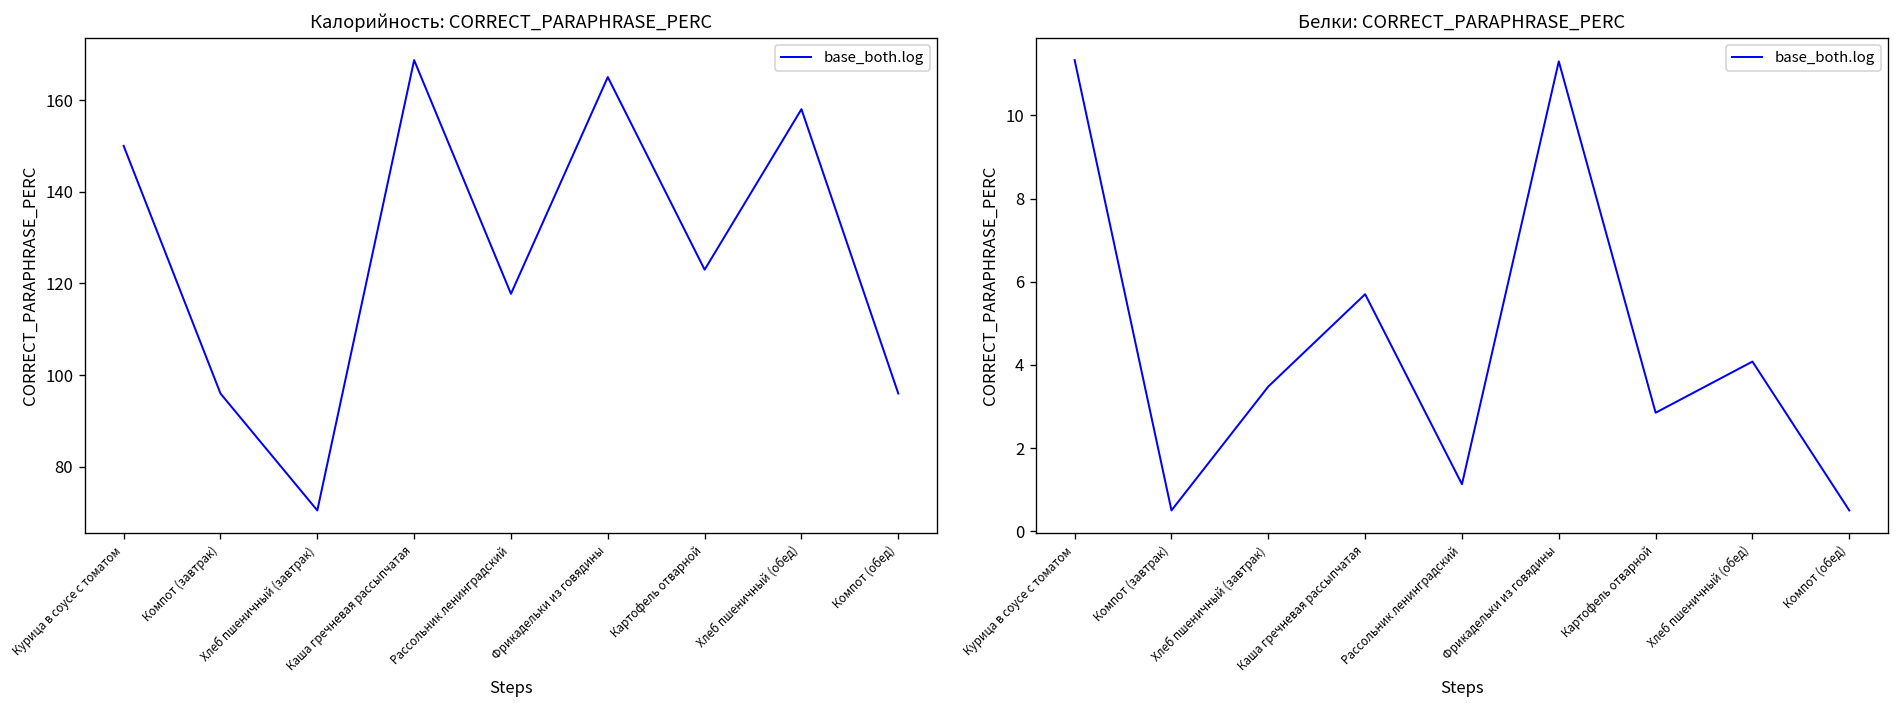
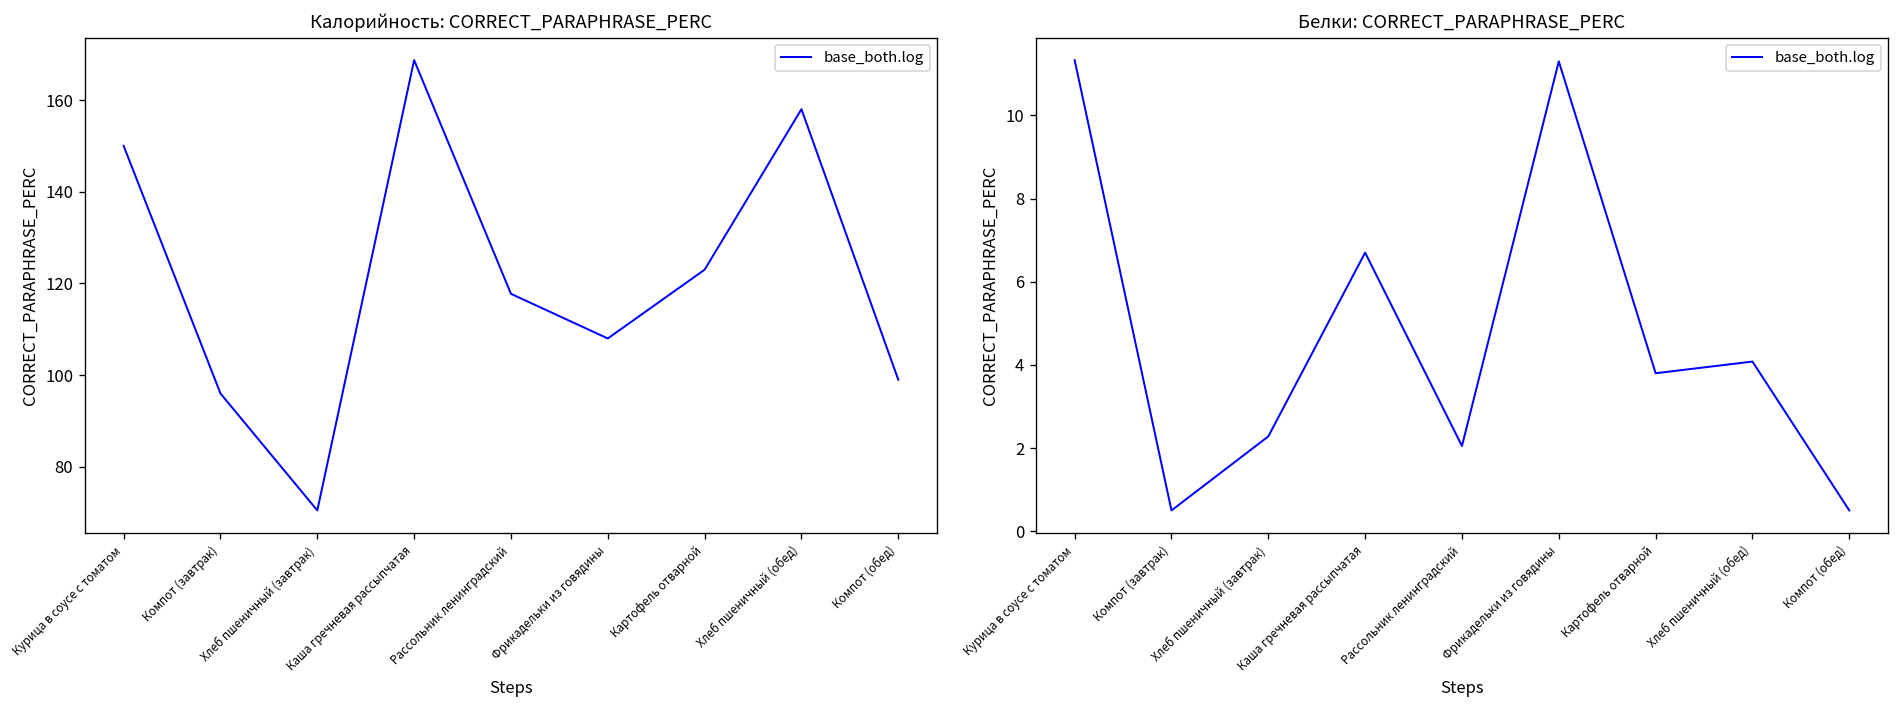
  {
    "Калорийность: CORRECT_PARAPHRASE_PERC": {
      "Курица в соусе с томатом": 150,
      "Компот (завтрак)": 96,
      "Хлеб пшеничный (завтрак)": 71,
      "Каша гречневая рассыпчатая": 169,
      "Рассольник ленинградский": 118,
-     "Фрикадельки из говядины": 165,
+     "Фрикадельки из говядины": 108,
      "Картофель отварной": 123,
      "Хлеб пшеничный (обед)": 158,
-     "Компот (обед)": 96
+     "Компот (обед)": 99
    },
    "Белки: CORRECT_PARAPHRASE_PERC": {
      "Курица в соусе с томатом": 11.3,
      "Компот (завтрак)": 0.5,
-     "Хлеб пшеничный (завтрак)": 3.5,
-     "Каша гречневая рассыпчатая": 5.7,
-     "Рассольник ленинградский": 1.1,
+     "Хлеб пшеничный (завтрак)": 2.3,
+     "Каша гречневая рассыпчатая": 6.7,
+     "Рассольник ленинградский": 2.1,
      "Фрикадельки из говядины": 11.3,
-     "Картофель отварной": 2.9,
+     "Картофель отварной": 3.8,
      "Хлеб пшеничный (обед)": 4.1,
      "Компот (обед)": 0.5
    }
  }
